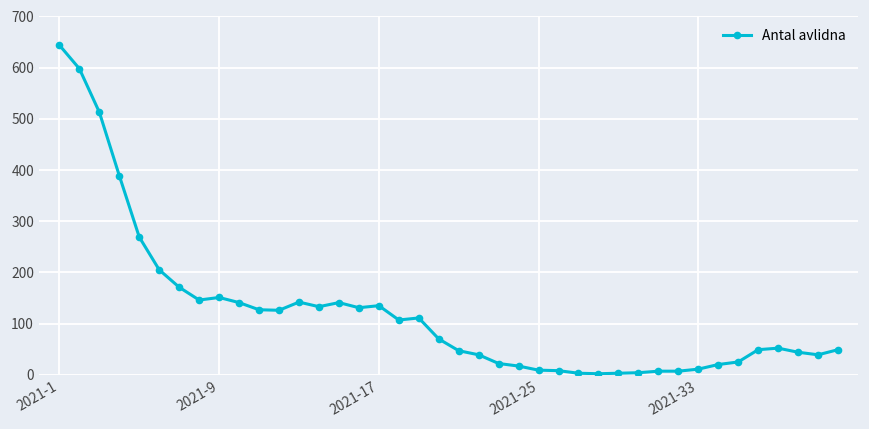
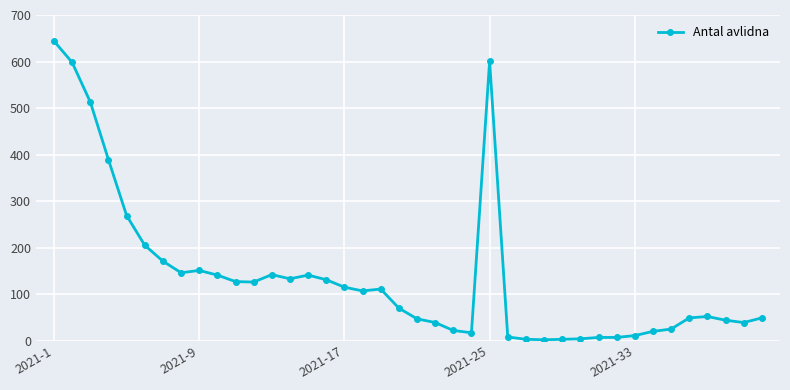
  {
    "2021-1": 640,
    "2021-9": 150,
-   "2021-17": 140,
-   "2021-25": 10,
+   "2021-17": 120,
+   "2021-25": 600,
    "2021-33": 10
  }
